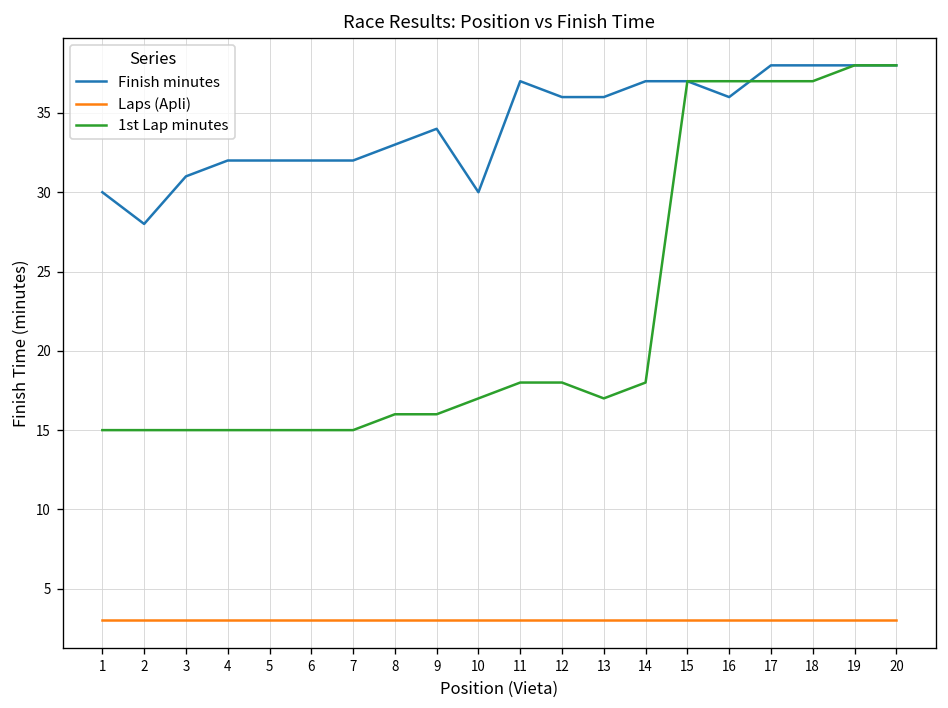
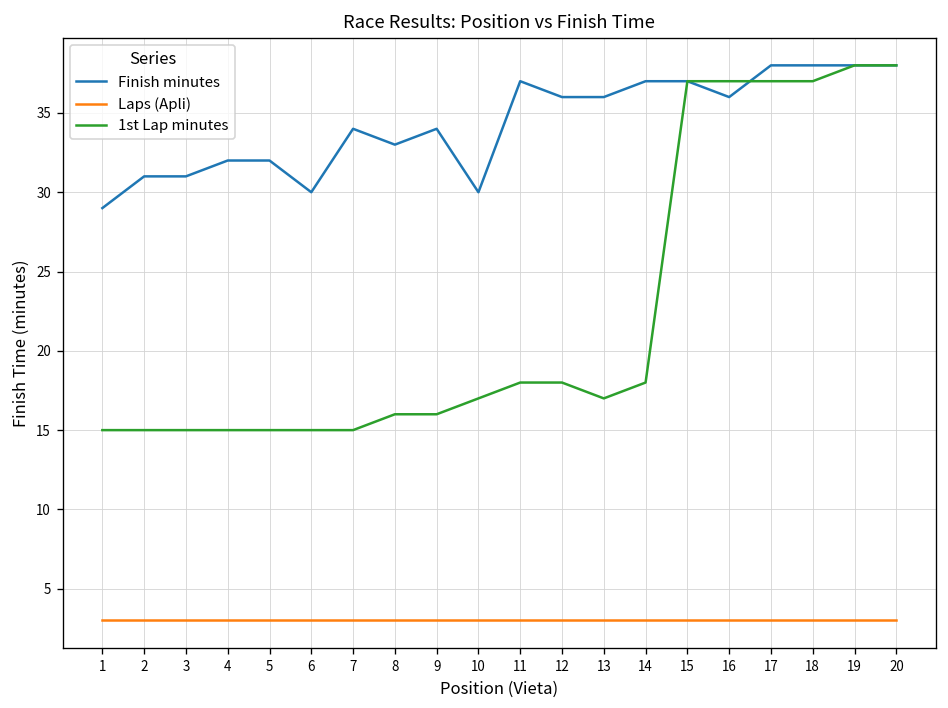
  {
    "Finish minutes": {
-     "1": 30,
-     "2": 28,
+     "1": 29,
+     "2": 31,
      "3": 31,
      "4": 32,
      "5": 32,
-     "6": 32,
-     "7": 32,
+     "6": 30,
+     "7": 34,
      "8": 33,
      "9": 34,
      "10": 30,
      "11": 37,
      "12": 36,
      "13": 36,
      "14": 37,
      "16": 36,
      "17": 38,
      "18": 38
    },
    "Laps (Apli)": {
      "1": 3,
      "2": 3,
      "3": 3,
      "4": 3,
      "5": 3,
      "6": 3,
      "7": 3,
      "8": 3,
      "9": 3,
      "10": 3,
      "11": 3,
      "12": 3,
      "13": 3,
      "14": 3,
      "15": 3,
      "16": 3,
      "17": 3,
      "18": 3,
      "19": 3,
      "20": 3
    },
    "1st Lap minutes": {
      "1": 15,
      "2": 15,
      "3": 15,
      "4": 15,
      "5": 15,
      "6": 15,
      "7": 15,
      "8": 16,
      "9": 16,
      "10": 17,
      "11": 18,
      "12": 18,
      "13": 17,
      "14": 18,
      "16": 37,
      "17": 37,
      "18": 37
    }
  }
